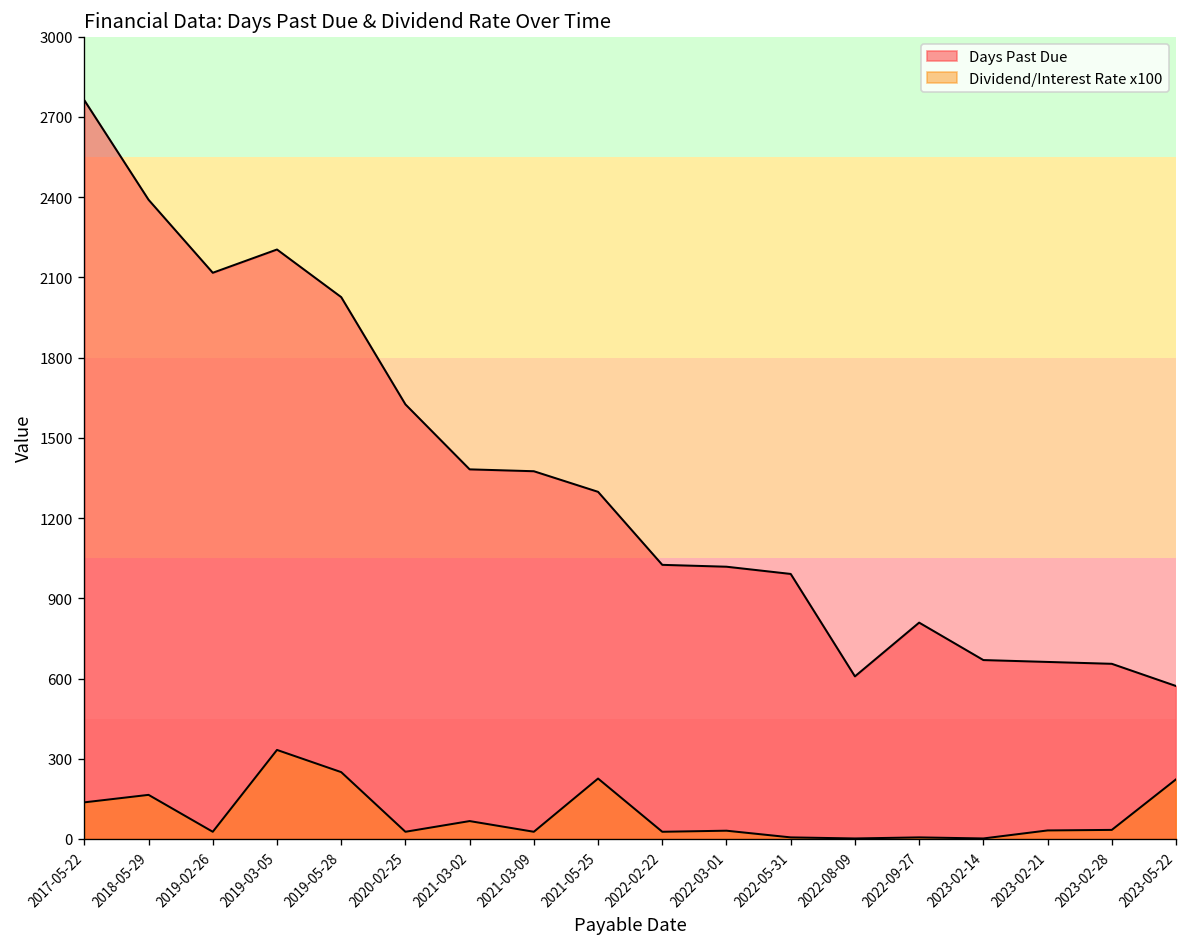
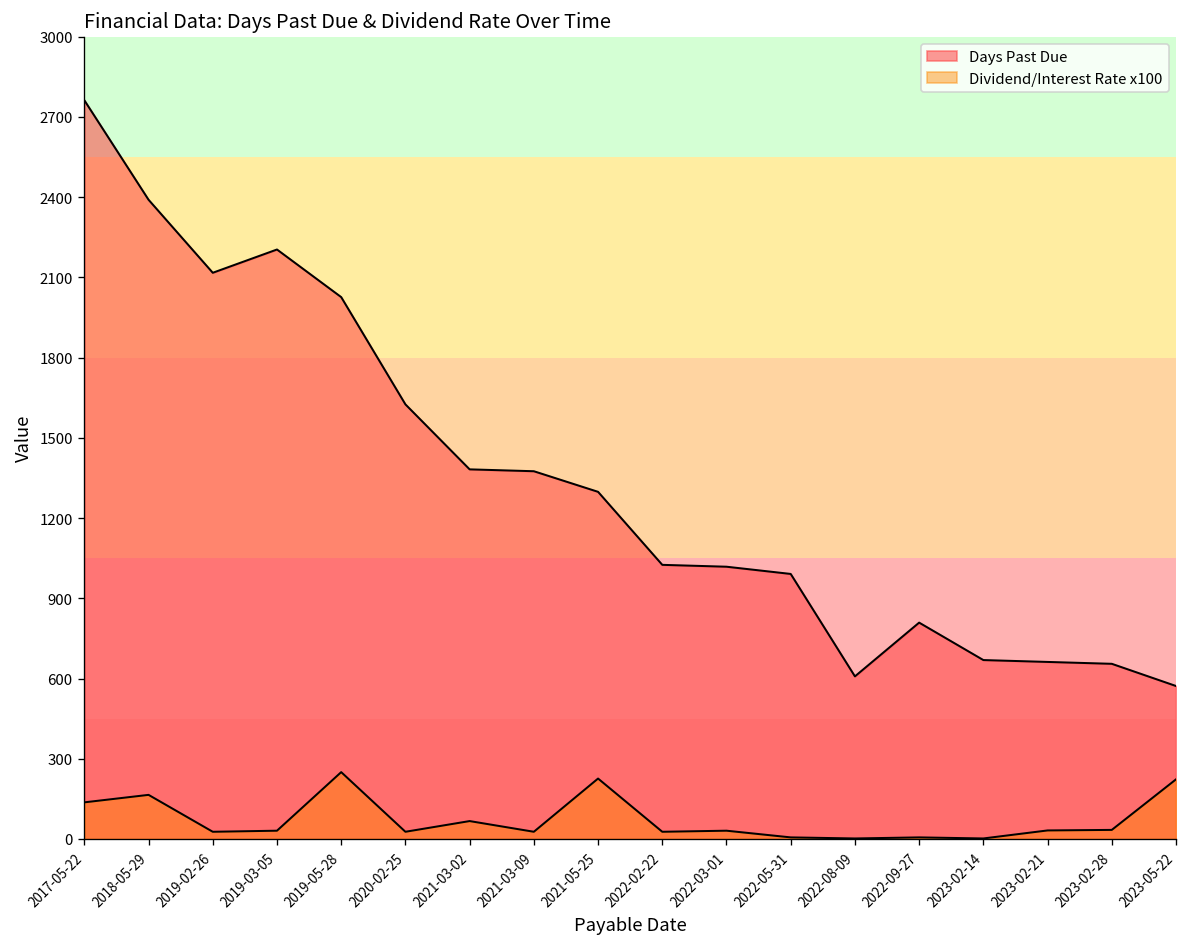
  {
    "Days Past Due": {
      "2017-05-22": 2760,
      "2018-05-29": 2390,
      "2019-02-26": 2120,
      "2019-03-05": 2200,
      "2019-05-28": 2030,
      "2020-02-25": 1630,
      "2021-03-02": 1380,
      "2021-03-09": 1380,
      "2021-05-25": 1300,
      "2022-02-22": 1030,
      "2022-03-01": 1020,
      "2022-05-31": 990,
      "2022-08-09": 610,
      "2022-09-27": 810,
      "2023-02-14": 670,
      "2023-02-21": 660,
      "2023-02-28": 660,
      "2023-05-22": 570
    },
    "Dividend/Interest Rate x100": {
      "2017-05-22": 140,
      "2018-05-29": 170,
      "2019-02-26": 30,
-     "2019-03-05": 330,
+     "2019-03-05": 30,
      "2019-05-28": 250,
      "2020-02-25": 30,
      "2021-03-02": 70,
      "2021-03-09": 30,
      "2021-05-25": 230,
      "2022-02-22": 30,
      "2022-03-01": 30,
      "2022-05-31": 10,
      "2022-08-09": 0,
      "2022-09-27": 10,
      "2023-02-14": 0,
      "2023-02-21": 30,
      "2023-02-28": 30,
      "2023-05-22": 220
    }
  }
